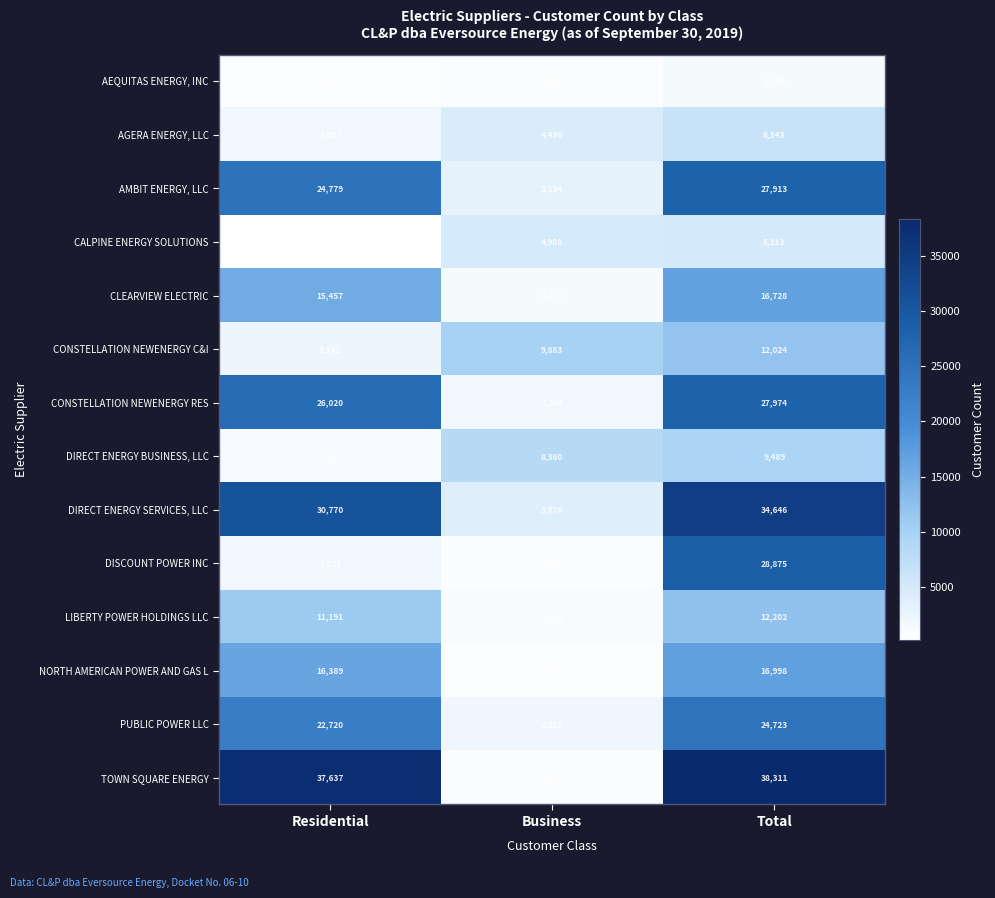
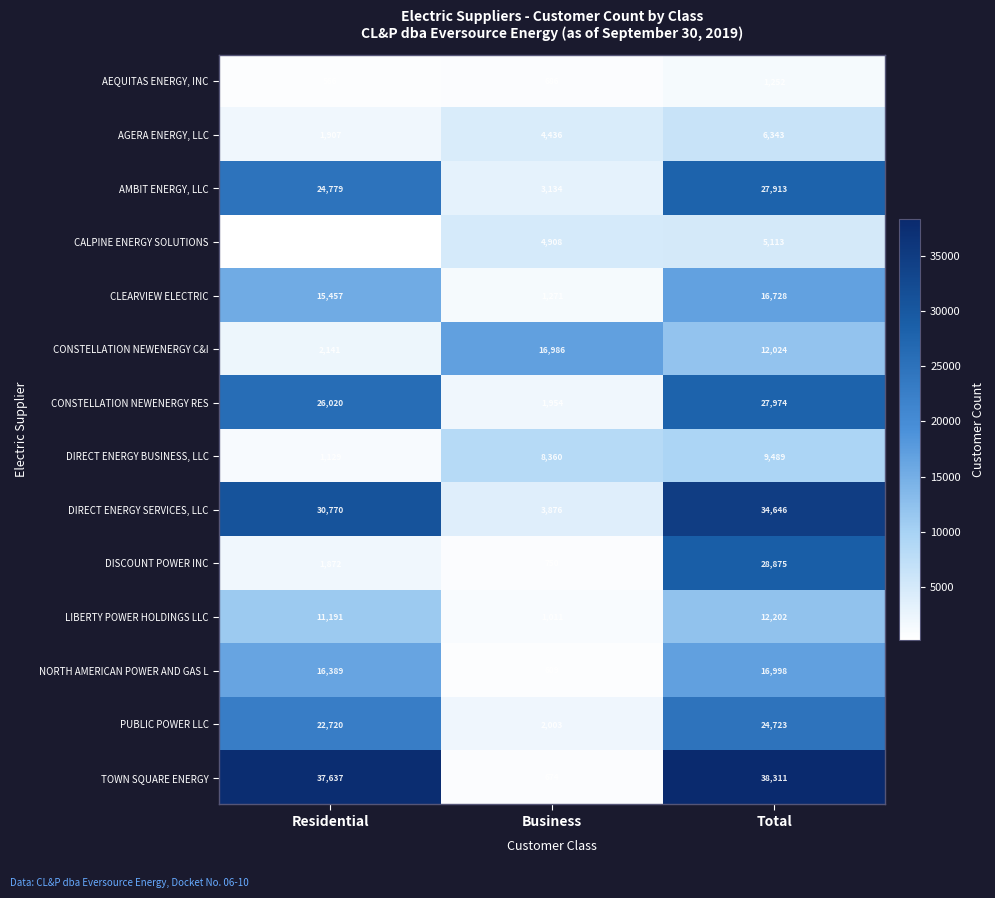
  {
    "AGERA ENERGY, LLC": {
      "Total": "6,343"
    },
    "AMBIT ENERGY, LLC": {
      "Residential": "24,779",
      "Total": "27,913"
    },
    "CLEARVIEW ELECTRIC": {
      "Residential": "15,457",
      "Total": "16,728"
    },
    "CONSTELLATION NEWENERGY C&I": {
-     "Business": "9,883",
+     "Business": "16,986",
      "Total": "12,024"
    },
    "CONSTELLATION NEWENERGY RES": {
      "Residential": "26,020",
      "Total": "27,974"
    },
    "DIRECT ENERGY BUSINESS, LLC": {
      "Business": "8,360",
      "Total": "9,489"
    },
    "DIRECT ENERGY SERVICES, LLC": {
      "Residential": "30,770",
      "Total": "34,646"
    },
    "DISCOUNT POWER INC": {
      "Total": "28,875"
    },
    "LIBERTY POWER HOLDINGS LLC": {
      "Residential": "11,191",
      "Total": "12,202"
    },
    "NORTH AMERICAN POWER AND GAS L": {
      "Residential": "16,389",
      "Total": "16,998"
    },
    "PUBLIC POWER LLC": {
      "Residential": "22,720",
      "Total": "24,723"
    },
    "TOWN SQUARE ENERGY": {
      "Residential": "37,637",
      "Total": "38,311"
    }
  }
